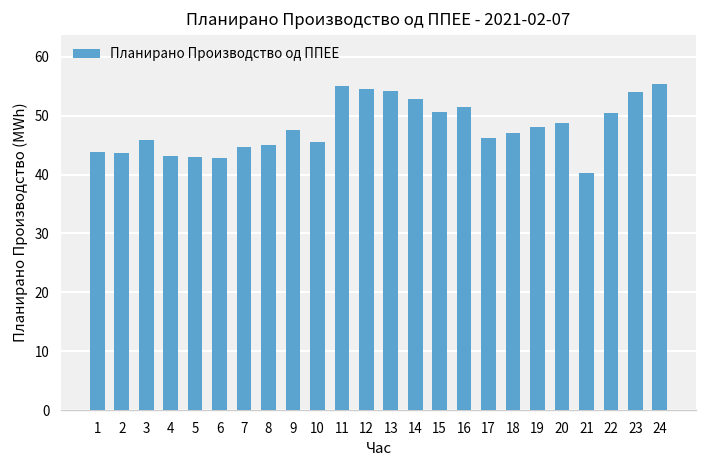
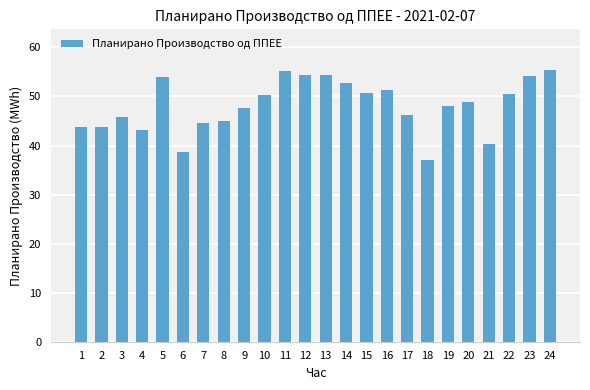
  {
    "1": 44,
    "2": 44,
    "3": 46,
    "4": 43,
-   "5": 43,
-   "6": 43,
+   "5": 54,
+   "6": 39,
    "7": 45,
    "8": 45,
    "9": 48,
-   "10": 45,
+   "10": 50,
    "11": 55,
    "12": 54,
    "13": 54,
    "14": 53,
    "15": 51,
    "16": 51,
    "17": 46,
-   "18": 47,
+   "18": 37,
    "19": 48,
    "20": 49,
    "21": 40,
    "22": 50,
    "23": 54,
    "24": 55
  }
